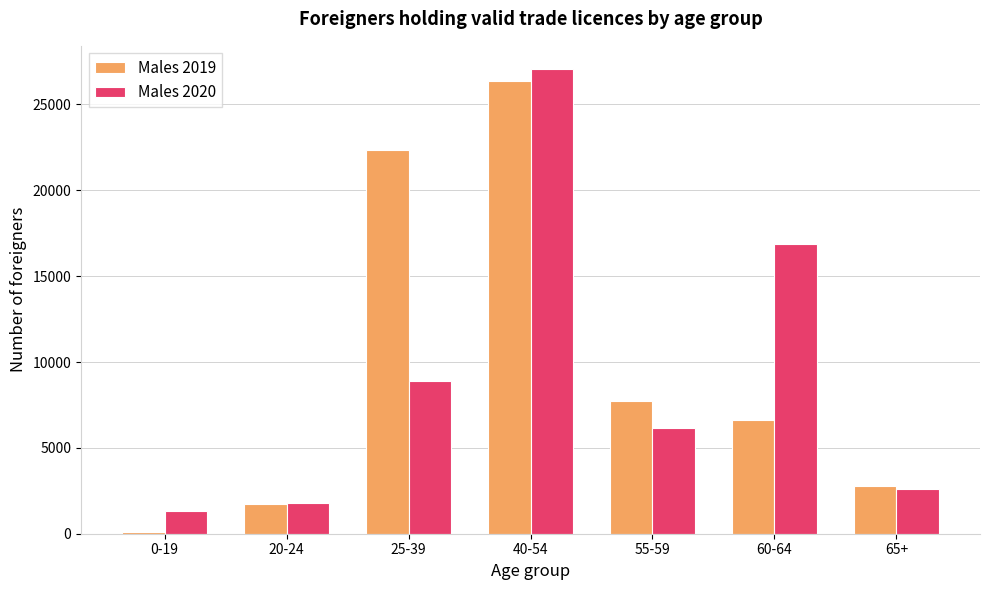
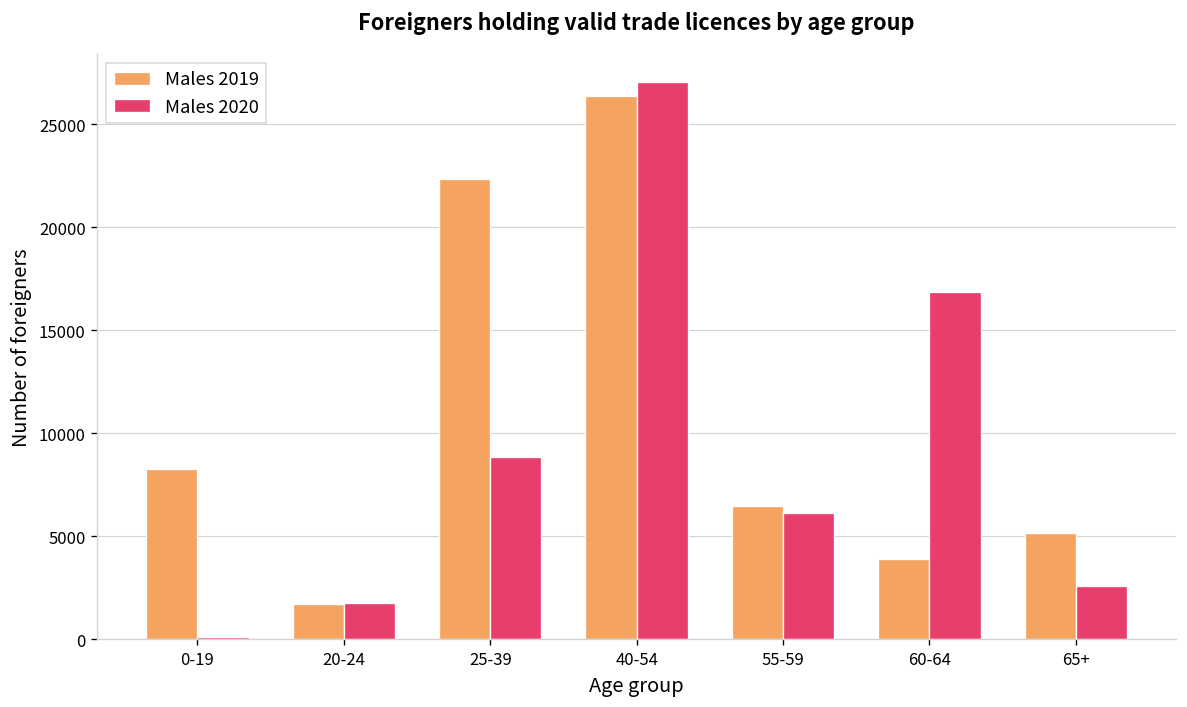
  {
    "Males 2019": {
-     "0-19": 100,
+     "0-19": 8300,
      "20-24": 1700,
      "25-39": 22400,
      "40-54": 26400,
-     "55-59": 7700,
-     "60-64": 6600,
-     "65+": 2800
+     "55-59": 6500,
+     "60-64": 3900,
+     "65+": 5200
    },
    "Males 2020": {
-     "0-19": 1300,
+     "0-19": 100,
      "20-24": 1800,
      "25-39": 8900,
      "40-54": 27100,
      "55-59": 6100,
      "60-64": 16900,
      "65+": 2600
    }
  }
